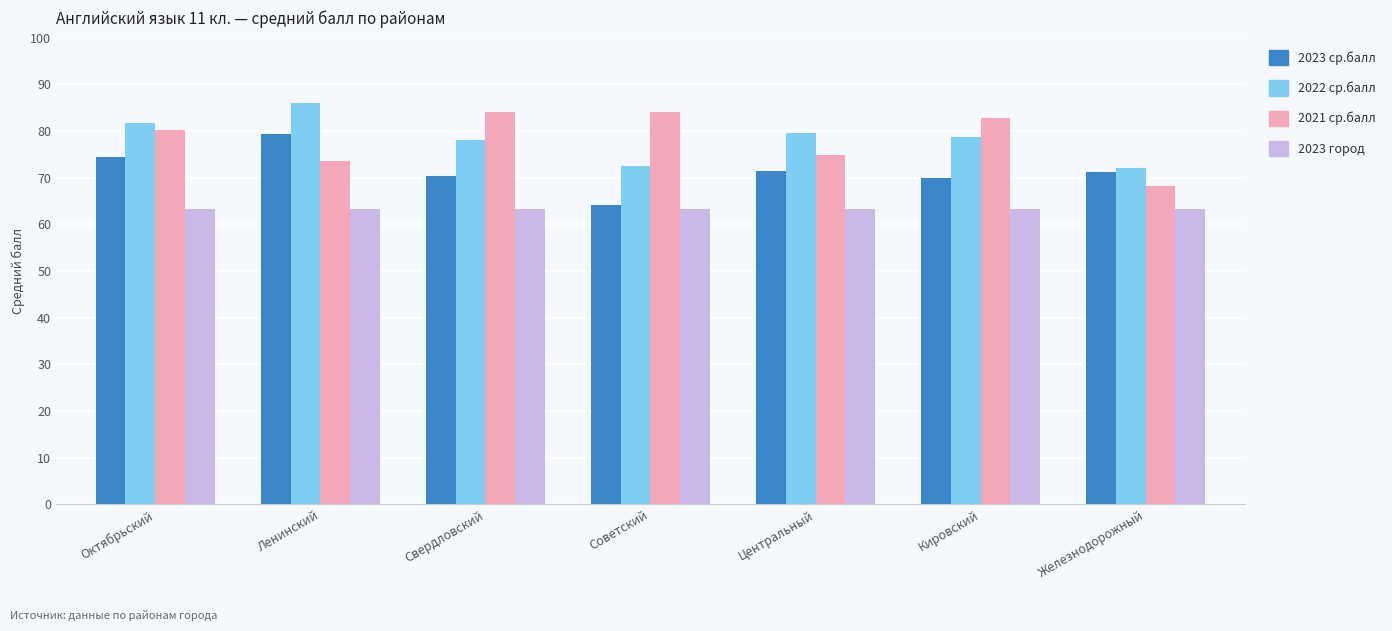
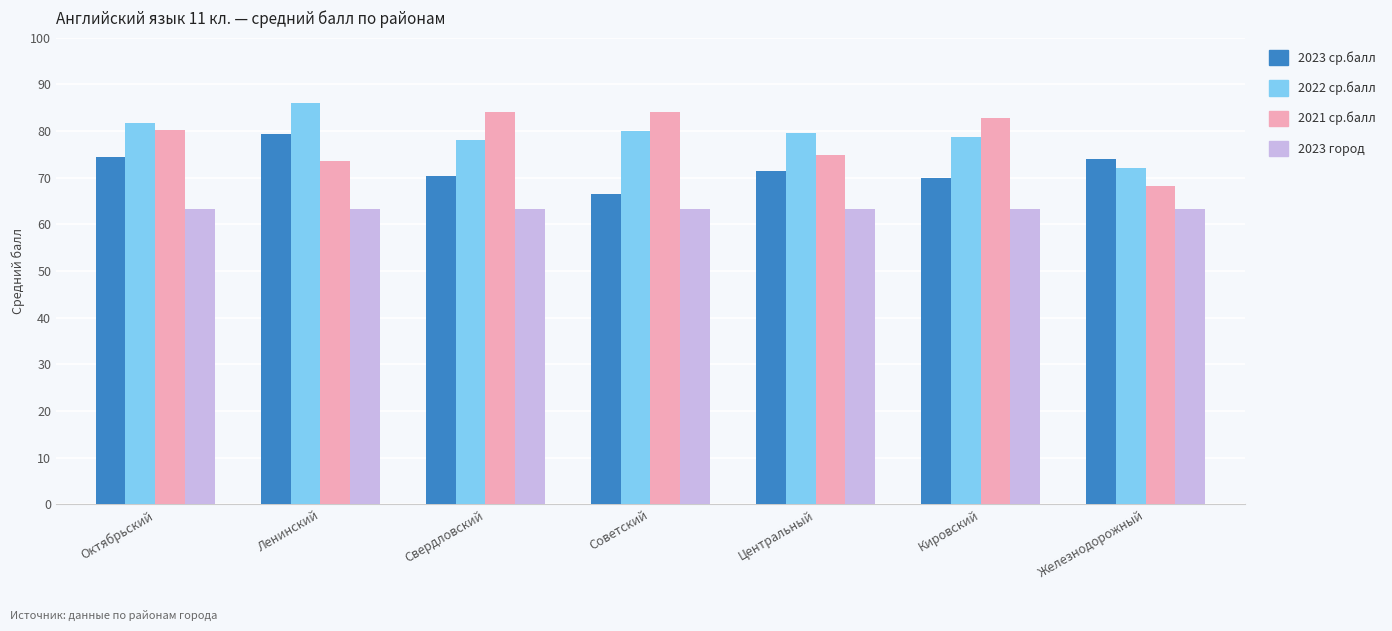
  {
    "2023 ср.балл": {
      "Октябрьский": 75,
      "Ленинский": 79,
      "Свердловский": 70,
-     "Советский": 64,
+     "Советский": 67,
      "Центральный": 71,
      "Кировский": 70,
-     "Железнодорожный": 71
+     "Железнодорожный": 74
    },
    "2022 ср.балл": {
      "Октябрьский": 82,
      "Ленинский": 86,
      "Свердловский": 78,
-     "Советский": 73,
+     "Советский": 80,
      "Центральный": 80,
      "Кировский": 79,
      "Железнодорожный": 72
    },
    "2021 ср.балл": {
      "Октябрьский": 80,
      "Ленинский": 74,
      "Свердловский": 84,
      "Советский": 84,
      "Центральный": 75,
      "Кировский": 83,
      "Железнодорожный": 68
    },
    "2023 город": {
      "Октябрьский": 63,
      "Ленинский": 63,
      "Свердловский": 63,
      "Советский": 63,
      "Центральный": 63,
      "Кировский": 63,
      "Железнодорожный": 63
    }
  }
